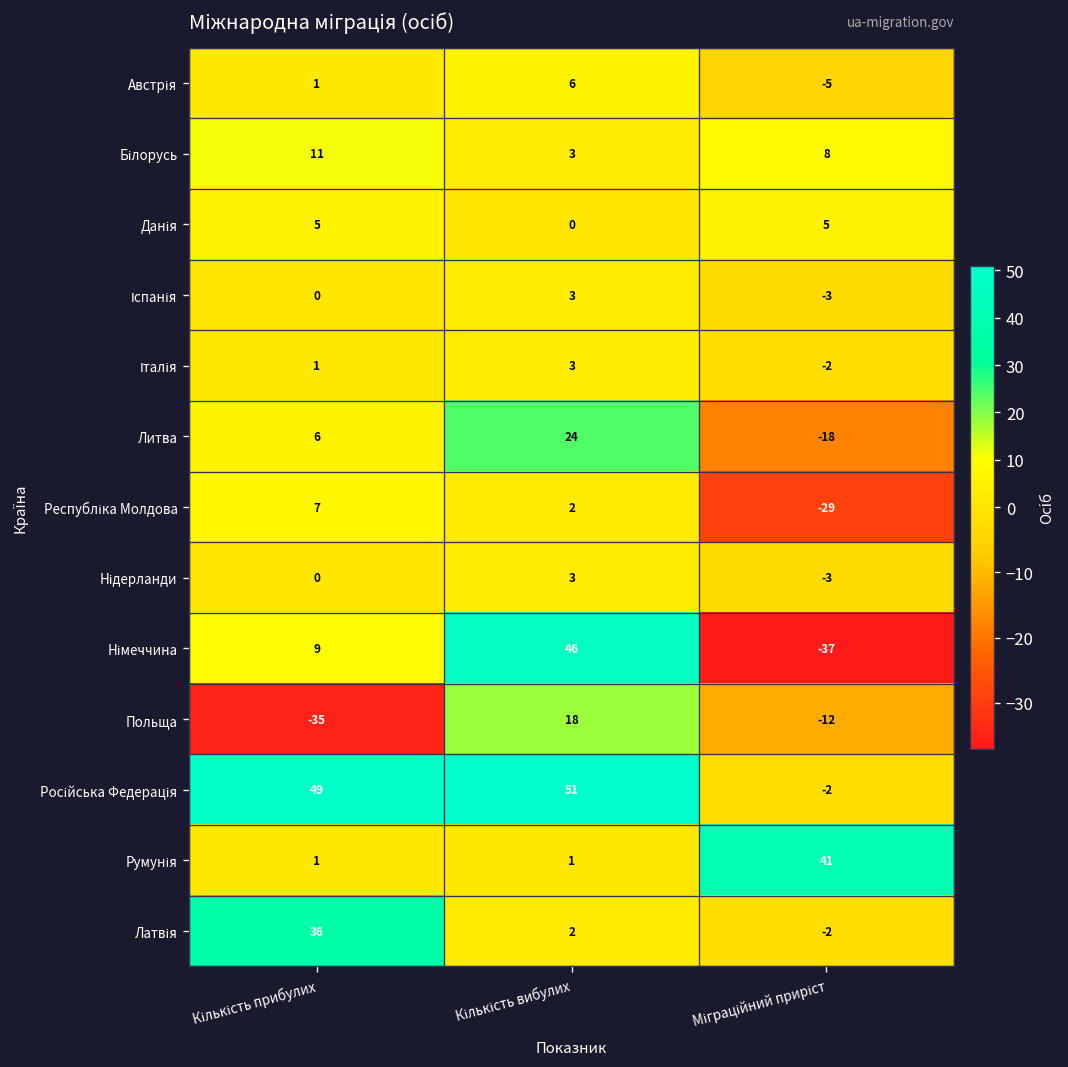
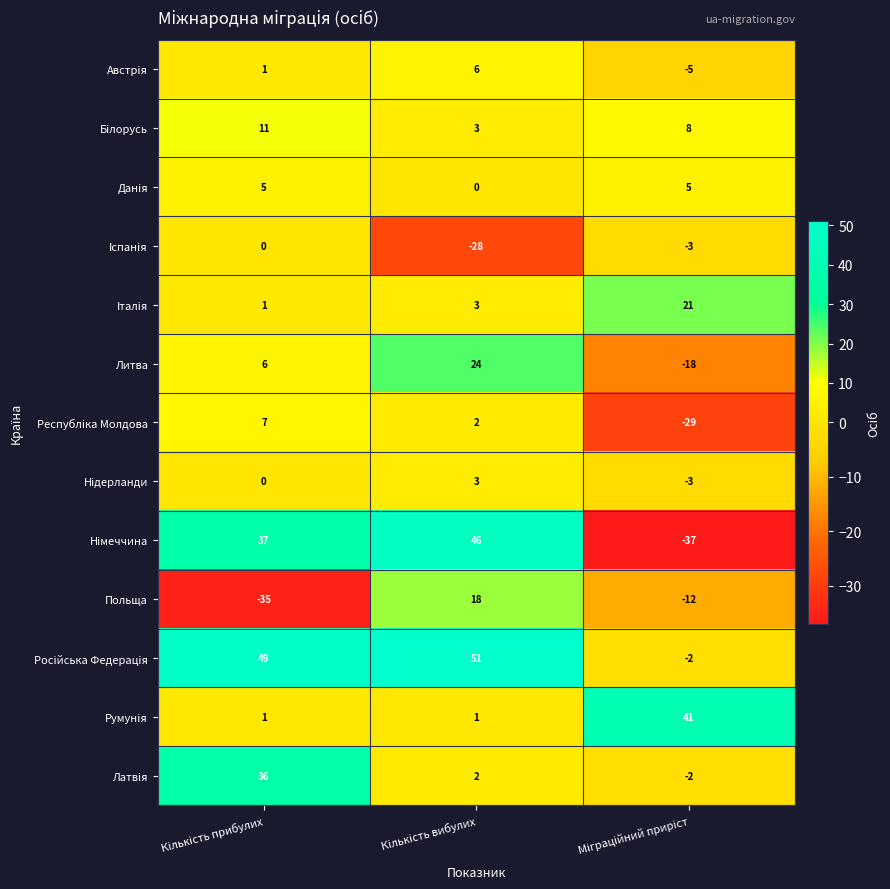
  {
    "Австрія": {
      "Кількість прибулих": 1,
      "Кількість вибулих": 6,
      "Міграційний приріст": -5
    },
    "Білорусь": {
      "Кількість прибулих": 11,
      "Кількість вибулих": 3,
      "Міграційний приріст": 8
    },
    "Данія": {
      "Кількість прибулих": 5,
      "Кількість вибулих": 0,
      "Міграційний приріст": 5
    },
    "Іспанія": {
      "Кількість прибулих": 0,
-     "Кількість вибулих": 3,
+     "Кількість вибулих": -28,
      "Міграційний приріст": -3
    },
    "Італія": {
      "Кількість прибулих": 1,
      "Кількість вибулих": 3,
-     "Міграційний приріст": -2
+     "Міграційний приріст": 21
    },
    "Литва": {
      "Кількість прибулих": 6,
      "Кількість вибулих": 24,
      "Міграційний приріст": -18
    },
    "Республіка Молдова": {
      "Кількість прибулих": 7,
      "Кількість вибулих": 2,
      "Міграційний приріст": -29
    },
    "Нідерланди": {
      "Кількість прибулих": 0,
      "Кількість вибулих": 3,
      "Міграційний приріст": -3
    },
    "Німеччина": {
-     "Кількість прибулих": 9,
+     "Кількість прибулих": 37,
      "Кількість вибулих": 46,
      "Міграційний приріст": -37
    },
    "Польща": {
      "Кількість прибулих": -35,
      "Кількість вибулих": 18,
      "Міграційний приріст": -12
    },
    "Російська Федерація": {
      "Кількість прибулих": 49,
      "Кількість вибулих": 51,
      "Міграційний приріст": -2
    },
    "Румунія": {
      "Кількість прибулих": 1,
      "Кількість вибулих": 1,
      "Міграційний приріст": 41
    },
    "Латвія": {
      "Кількість прибулих": 36,
      "Кількість вибулих": 2,
      "Міграційний приріст": -2
    }
  }
